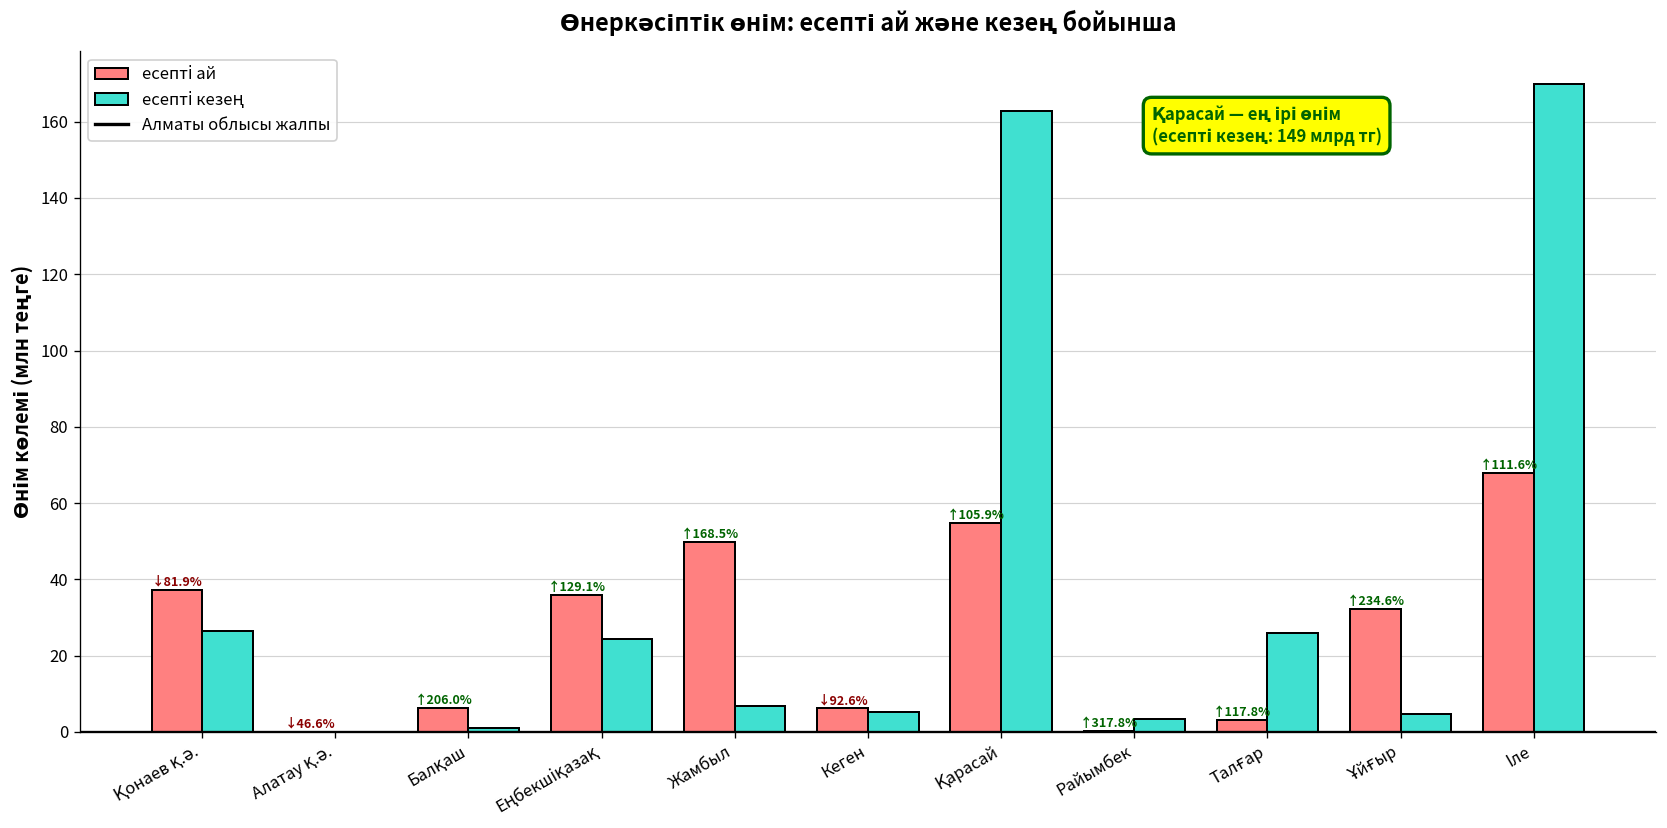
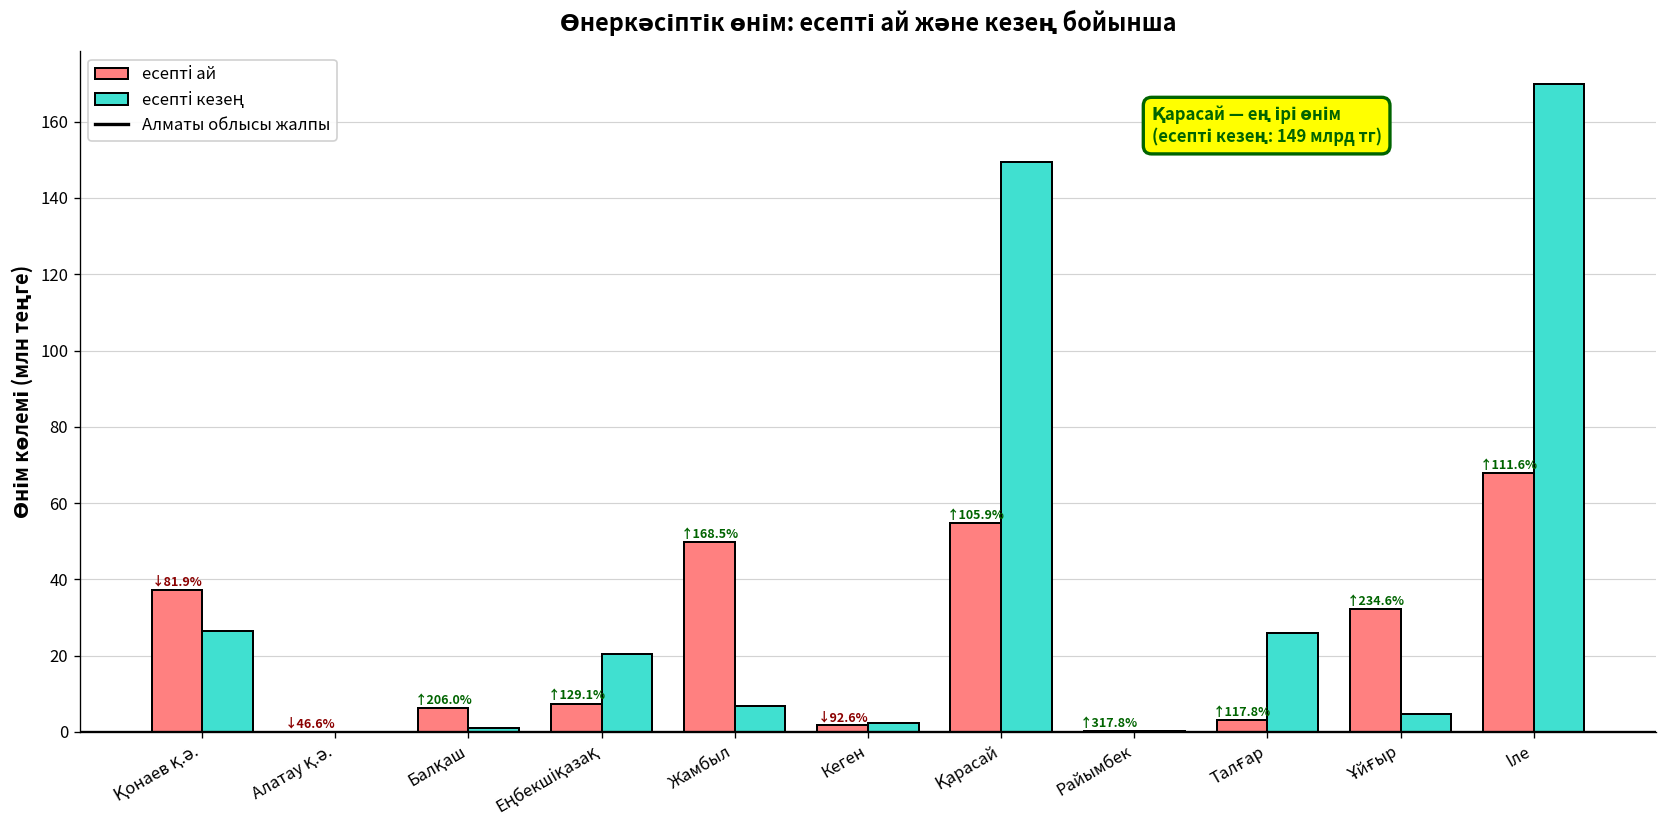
  {
    "есепті ай": {
-     "Еңбекшіқазақ": 36,
-     "Кеген": 6
+     "Еңбекшіқазақ": 7,
+     "Кеген": 2
    },
    "есепті кезең": {
      "Қонаев қ.ә.": 26,
      "Балқаш": 1,
-     "Еңбекшіқазақ": 24,
+     "Еңбекшіқазақ": 20,
      "Жамбыл": 7,
-     "Кеген": 5,
-     "Қарасай": 163,
-     "Райымбек": 3,
+     "Кеген": 2,
+     "Қарасай": 149,
+     "Райымбек": 0,
      "Талғар": 26,
      "Ұйғыр": 5,
      "Іле": 170
    }
  }
